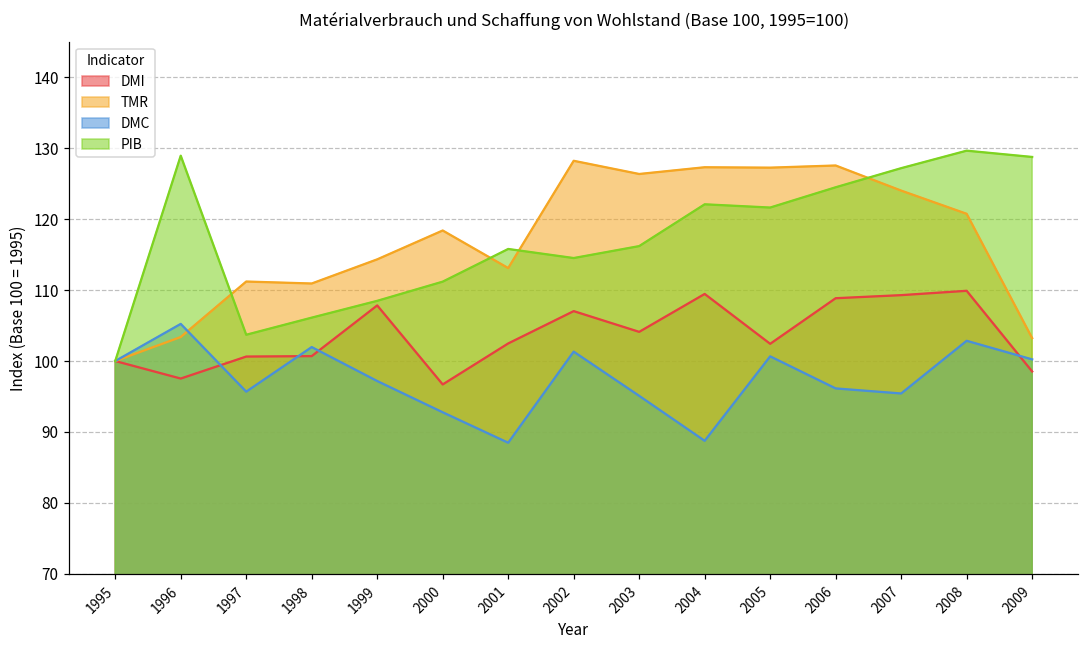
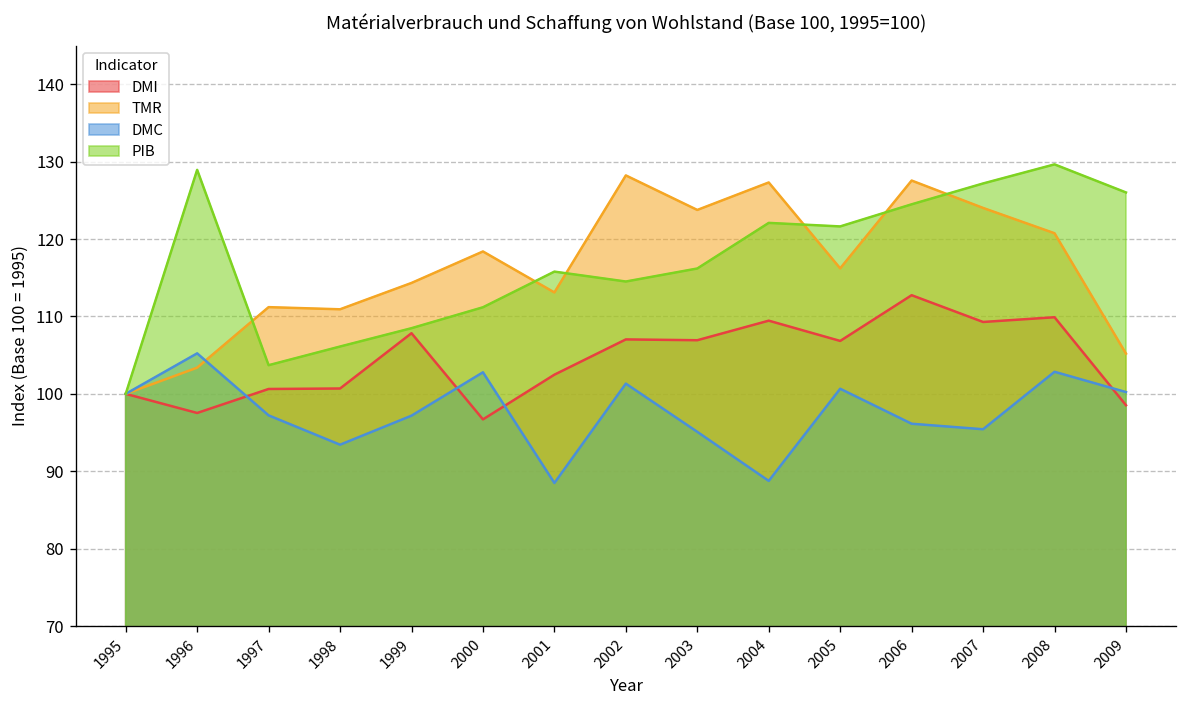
  {
    "DMI": {
      "1996": 98,
      "1997": 101,
      "1998": 101,
      "1999": 108,
      "2000": 97,
      "2001": 102,
      "2002": 107,
-     "2003": 104,
+     "2003": 107,
      "2004": 109,
-     "2005": 102,
-     "2006": 109,
+     "2005": 107,
+     "2006": 113,
      "2007": 109,
      "2008": 110,
      "2009": 99
    },
    "TMR": {
      "1996": 103,
      "1997": 111,
      "1998": 111,
      "1999": 114,
      "2000": 118,
      "2001": 113,
      "2002": 128,
-     "2003": 126,
+     "2003": 124,
      "2004": 127,
-     "2005": 127,
+     "2005": 116,
      "2006": 128,
      "2007": 124,
      "2008": 121,
-     "2009": 103
+     "2009": 105
    },
    "DMC": {
      "1996": 105,
-     "1997": 96,
-     "1998": 102,
+     "1997": 97,
+     "1998": 93,
      "1999": 97,
-     "2000": 93,
+     "2000": 103,
      "2001": 88,
      "2002": 101,
      "2003": 95,
      "2004": 89,
      "2005": 101,
      "2006": 96,
      "2007": 95,
      "2008": 103,
      "2009": 100
    },
    "PIB": {
      "1996": 129,
      "1997": 104,
      "1998": 106,
      "1999": 108,
      "2000": 111,
      "2001": 116,
      "2002": 115,
      "2003": 116,
      "2004": 122,
      "2005": 122,
      "2006": 124,
      "2007": 127,
      "2008": 130,
-     "2009": 129
+     "2009": 126
    }
  }
